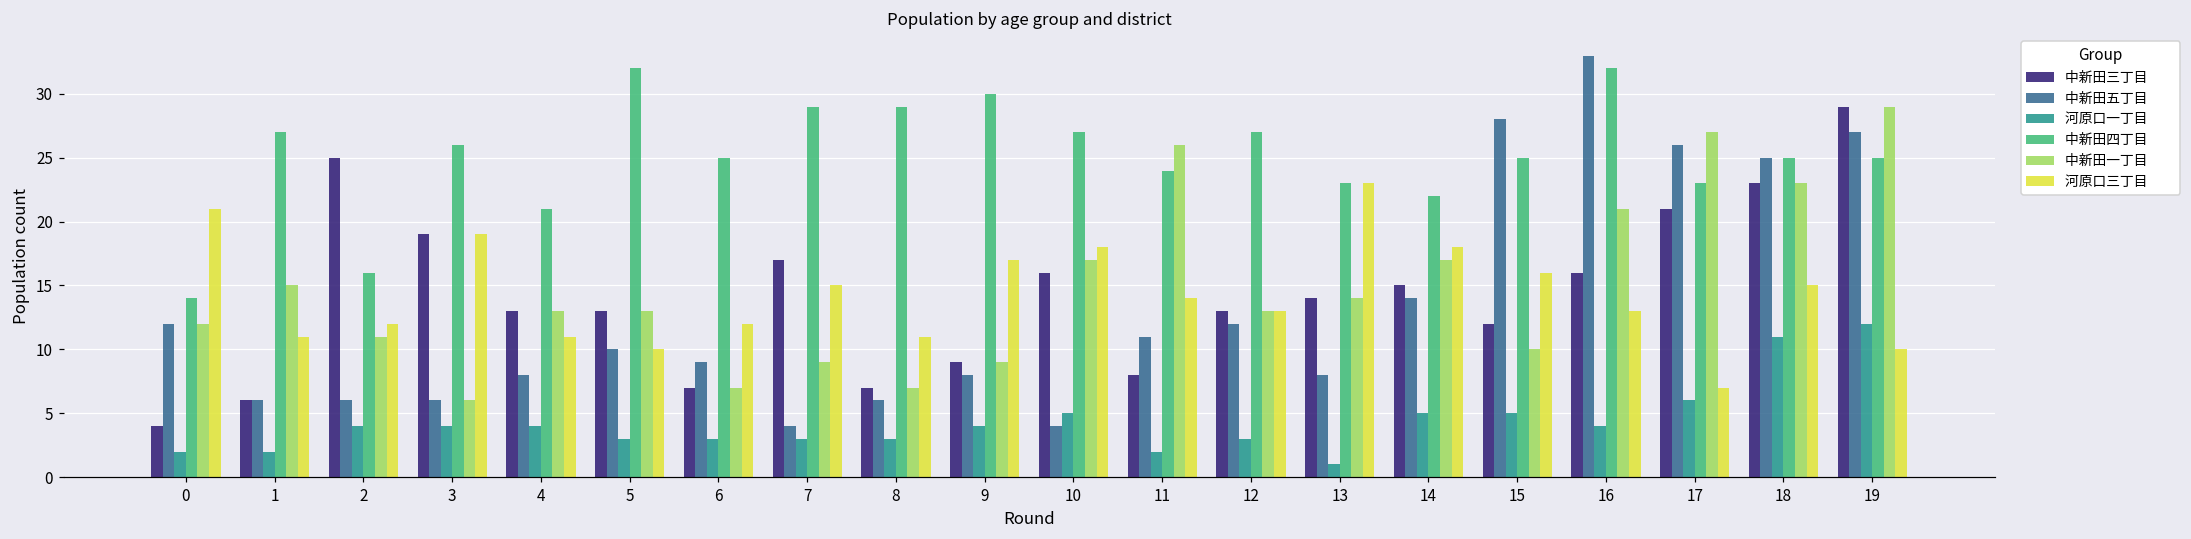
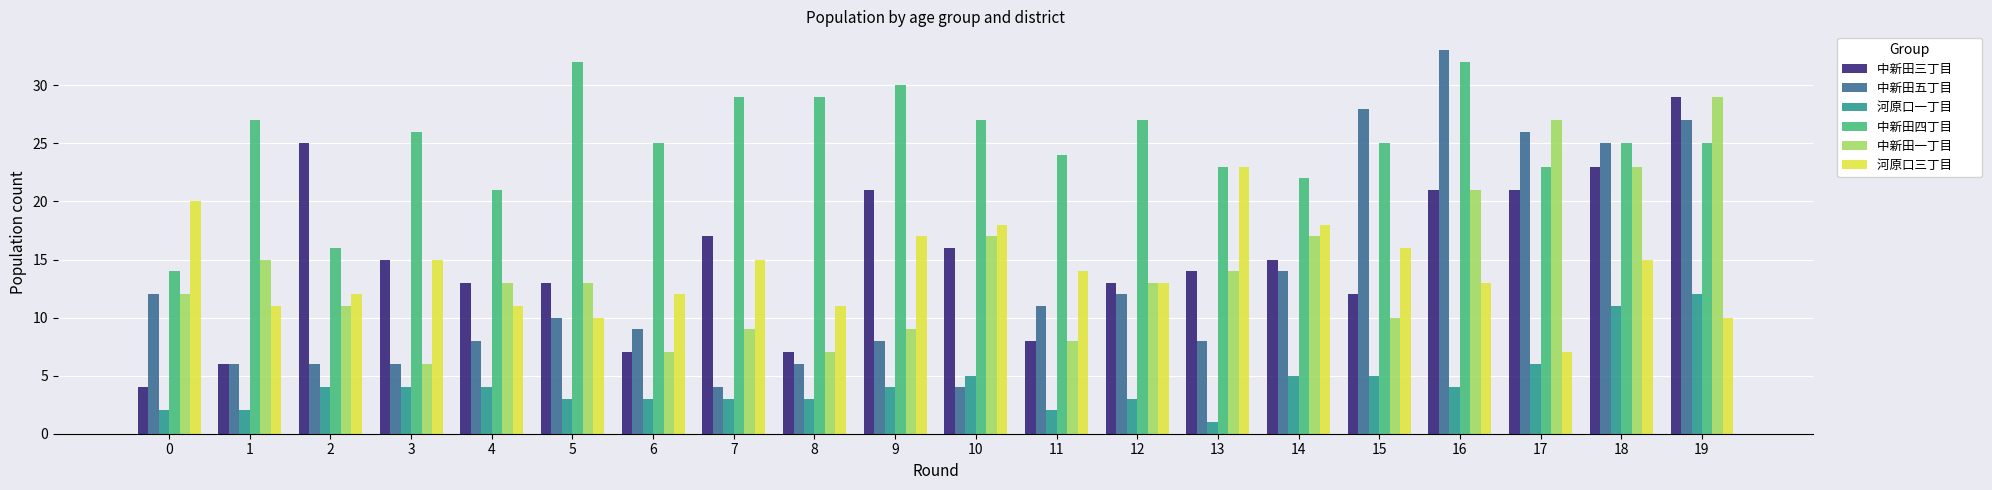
  {
    "中新田三丁目": {
      "0": 4,
      "1": 6,
      "2": 25,
-     "3": 19,
+     "3": 15,
      "4": 13,
      "5": 13,
      "6": 7,
      "7": 17,
      "8": 7,
-     "9": 9,
+     "9": 21,
      "10": 16,
      "11": 8,
      "12": 13,
      "13": 14,
      "14": 15,
      "15": 12,
-     "16": 16,
+     "16": 21,
      "17": 21,
      "18": 23,
      "19": 29
    },
    "中新田一丁目": {
      "0": 12,
      "1": 15,
      "2": 11,
      "3": 6,
      "4": 13,
      "5": 13,
      "6": 7,
      "7": 9,
      "8": 7,
      "9": 9,
      "10": 17,
-     "11": 26,
+     "11": 8,
      "12": 13,
      "13": 14,
      "14": 17,
      "15": 10,
      "16": 21,
      "17": 27,
      "18": 23,
      "19": 29
    },
    "河原口三丁目": {
-     "0": 21,
+     "0": 20,
      "1": 11,
      "2": 12,
-     "3": 19,
+     "3": 15,
      "4": 11,
      "5": 10,
      "6": 12,
      "7": 15,
      "8": 11,
      "9": 17,
      "10": 18,
      "11": 14,
      "12": 13,
      "13": 23,
      "14": 18,
      "15": 16,
      "16": 13,
      "17": 7,
      "18": 15,
      "19": 10
    }
  }
